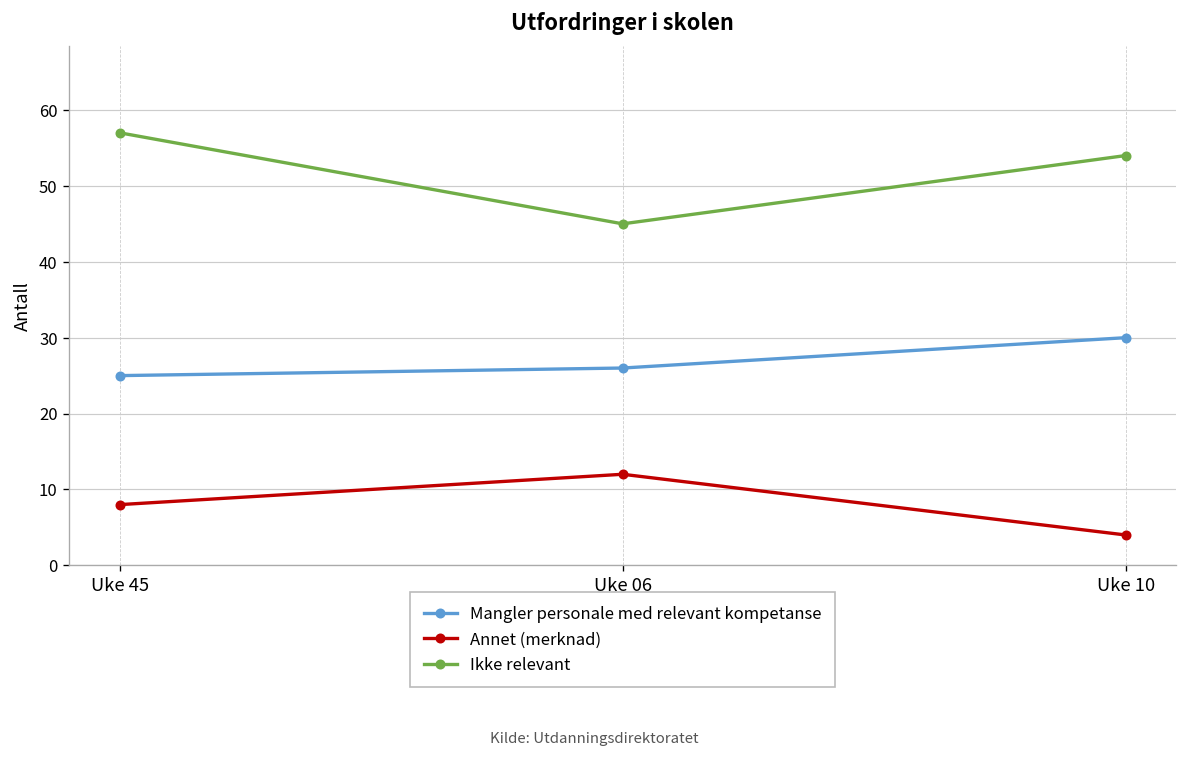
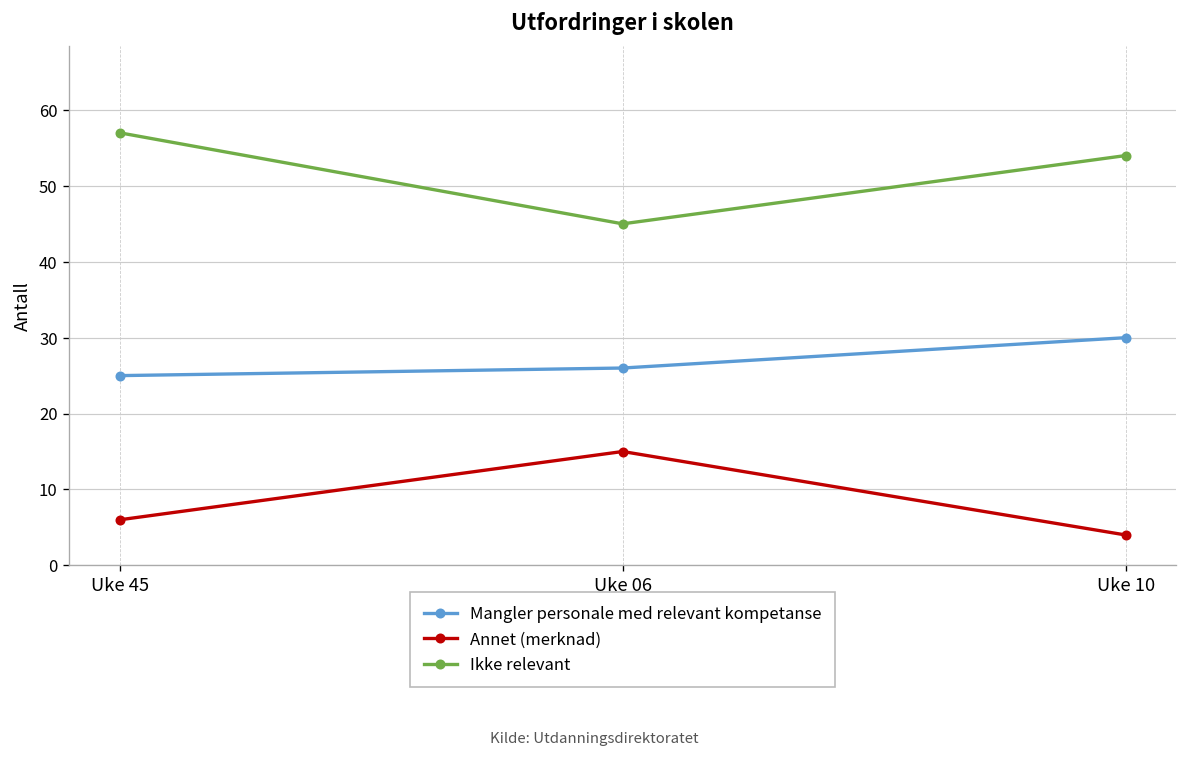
  {
    "Mangler personale med relevant kompetanse": {
      "Uke 45": 25,
      "Uke 06": 26,
      "Uke 10": 30
    },
    "Annet (merknad)": {
-     "Uke 45": 8,
-     "Uke 06": 12,
+     "Uke 45": 6,
+     "Uke 06": 15,
      "Uke 10": 4
    },
    "Ikke relevant": {
      "Uke 45": 57,
      "Uke 06": 45,
      "Uke 10": 54
    }
  }
